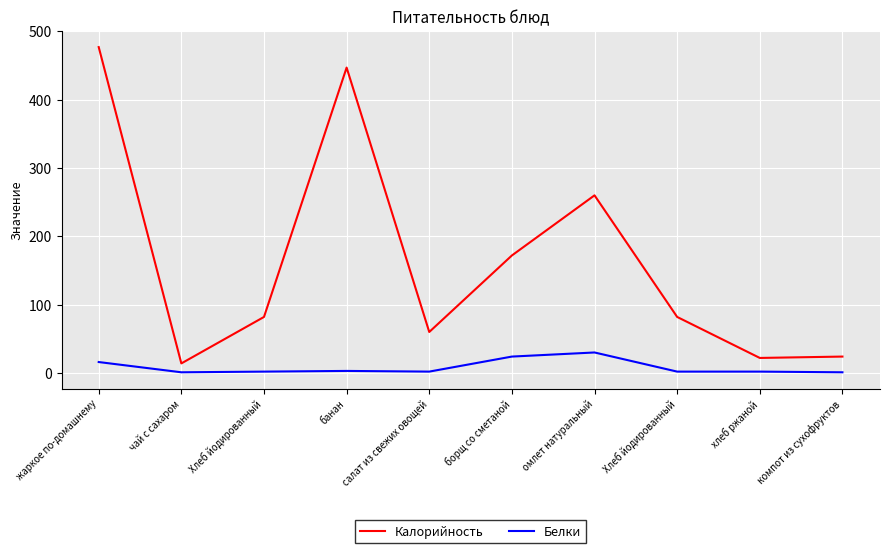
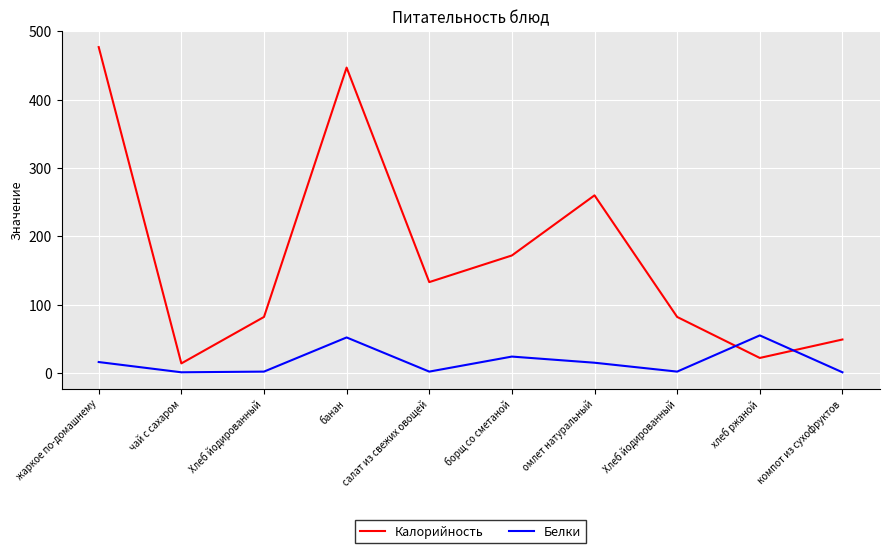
  {
    "Калорийность": {
      "жаркое по-домашнему": 480,
      "чай с сахаром": 10,
      "банан": 450,
-     "салат из свежих овощей": 60,
+     "салат из свежих овощей": 130,
      "борщ со сметаной": 170,
      "омлет натуральный": 260,
      "хлеб ржаной": 20,
-     "компот из сухофруктов": 20
+     "компот из сухофруктов": 50
    },
    "Белки": {
      "жаркое по-домашнему": 20,
      "чай с сахаром": 0,
-     "банан": 0,
+     "банан": 50,
      "салат из свежих овощей": 0,
      "борщ со сметаной": 20,
-     "омлет натуральный": 30,
-     "хлеб ржаной": 0,
+     "омлет натуральный": 20,
+     "хлеб ржаной": 60,
      "компот из сухофруктов": 0
    }
  }
